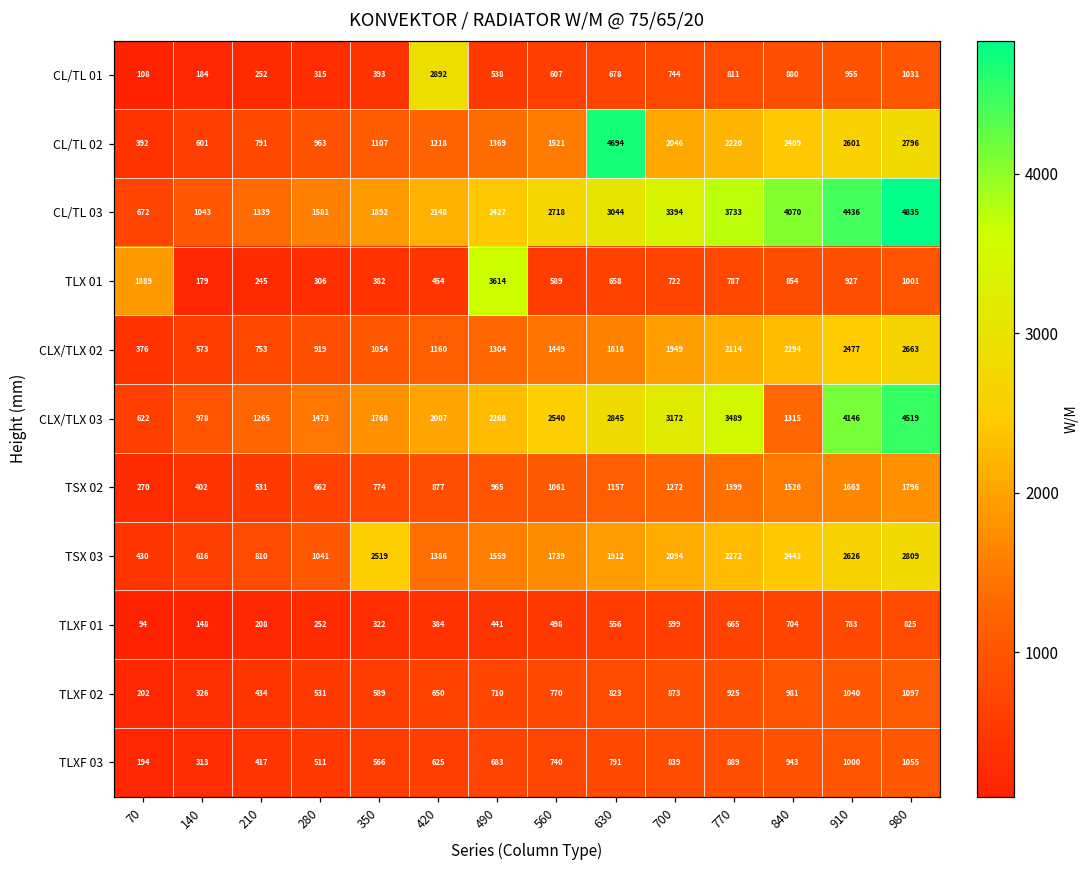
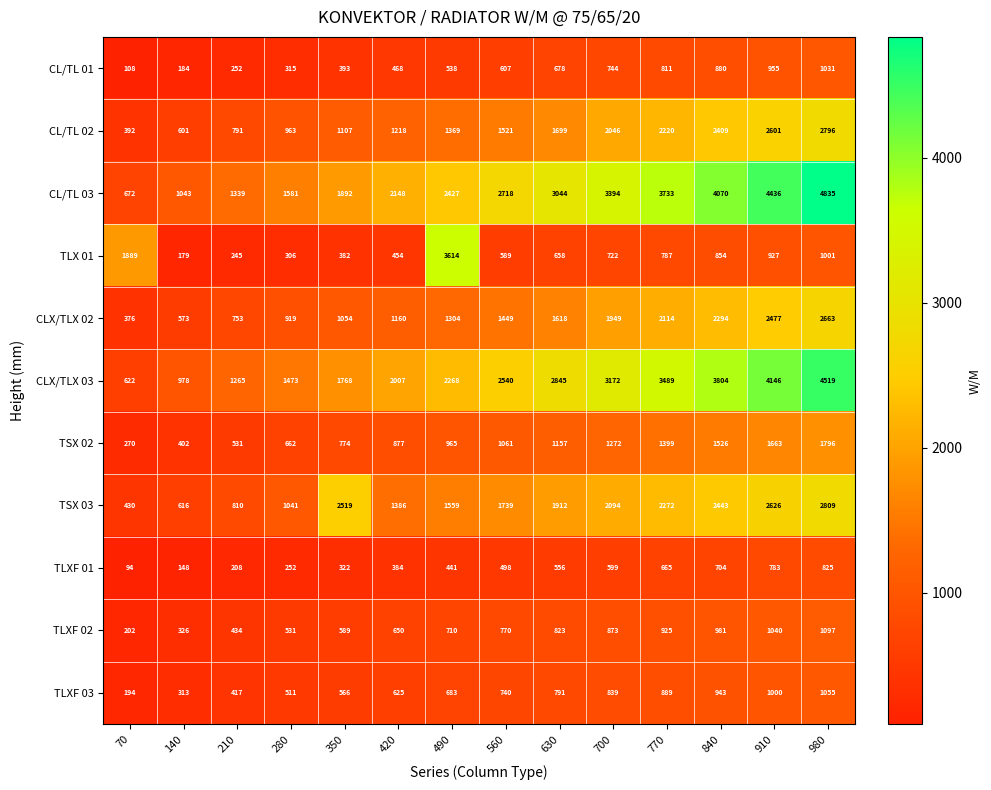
  {
    "CL/TL 01": {
      "70": 108,
      "140": 184,
      "210": 252,
      "280": 315,
      "350": 393,
-     "420": 2892,
+     "420": 468,
      "490": 538,
      "560": 607,
      "630": 678,
      "700": 744,
      "770": 811,
      "840": 880,
      "910": 955,
      "980": 1031
    },
    "CL/TL 02": {
      "70": 392,
      "140": 601,
      "210": 791,
      "280": 963,
      "350": 1107,
      "420": 1218,
      "490": 1369,
      "560": 1521,
-     "630": 4694,
+     "630": 1699,
      "700": 2046,
      "770": 2220,
      "840": 2409,
      "910": 2601,
      "980": 2796
    },
    "CL/TL 03": {
      "70": 672,
      "140": 1043,
      "210": 1339,
      "280": 1581,
      "350": 1892,
      "420": 2148,
      "490": 2427,
      "560": 2718,
      "630": 3044,
      "700": 3394,
      "770": 3733,
      "840": 4070,
      "910": 4436,
      "980": 4835
    },
    "TLX 01": {
      "70": 1889,
      "140": 179,
      "210": 245,
      "280": 306,
      "350": 382,
      "420": 454,
      "490": 3614,
      "560": 589,
      "630": 658,
      "700": 722,
      "770": 787,
      "840": 854,
      "910": 927,
      "980": 1001
    },
    "CLX/TLX 02": {
      "70": 376,
      "140": 573,
      "210": 753,
      "280": 919,
      "350": 1054,
      "420": 1160,
      "490": 1304,
      "560": 1449,
      "630": 1618,
      "700": 1949,
      "770": 2114,
      "840": 2294,
      "910": 2477,
      "980": 2663
    },
    "CLX/TLX 03": {
      "70": 622,
      "140": 978,
      "210": 1265,
      "280": 1473,
      "350": 1768,
      "420": 2007,
      "490": 2268,
      "560": 2540,
      "630": 2845,
      "700": 3172,
      "770": 3489,
-     "840": 1315,
+     "840": 3804,
      "910": 4146,
      "980": 4519
    },
    "TSX 02": {
      "70": 270,
      "140": 402,
      "210": 531,
      "280": 662,
      "350": 774,
      "420": 877,
      "490": 965,
      "560": 1061,
      "630": 1157,
      "700": 1272,
      "770": 1399,
      "840": 1526,
      "910": 1663,
      "980": 1796
    },
    "TSX 03": {
      "70": 430,
      "140": 616,
      "210": 810,
      "280": 1041,
      "350": 2519,
      "420": 1386,
      "490": 1559,
      "560": 1739,
      "630": 1912,
      "700": 2094,
      "770": 2272,
      "840": 2443,
      "910": 2626,
      "980": 2809
    },
    "TLXF 01": {
      "70": 94,
      "140": 148,
      "210": 208,
      "280": 252,
      "350": 322,
      "420": 384,
      "490": 441,
      "560": 498,
      "630": 556,
      "700": 599,
      "770": 665,
      "840": 704,
      "910": 783,
      "980": 825
    },
    "TLXF 02": {
      "70": 202,
      "140": 326,
      "210": 434,
      "280": 531,
      "350": 589,
      "420": 650,
      "490": 710,
      "560": 770,
      "630": 823,
      "700": 873,
      "770": 925,
      "840": 981,
      "910": 1040,
      "980": 1097
    },
    "TLXF 03": {
      "70": 194,
      "140": 313,
      "210": 417,
      "280": 511,
      "350": 566,
      "420": 625,
      "490": 683,
      "560": 740,
      "630": 791,
      "700": 839,
      "770": 889,
      "840": 943,
      "910": 1000,
      "980": 1055
    }
  }
